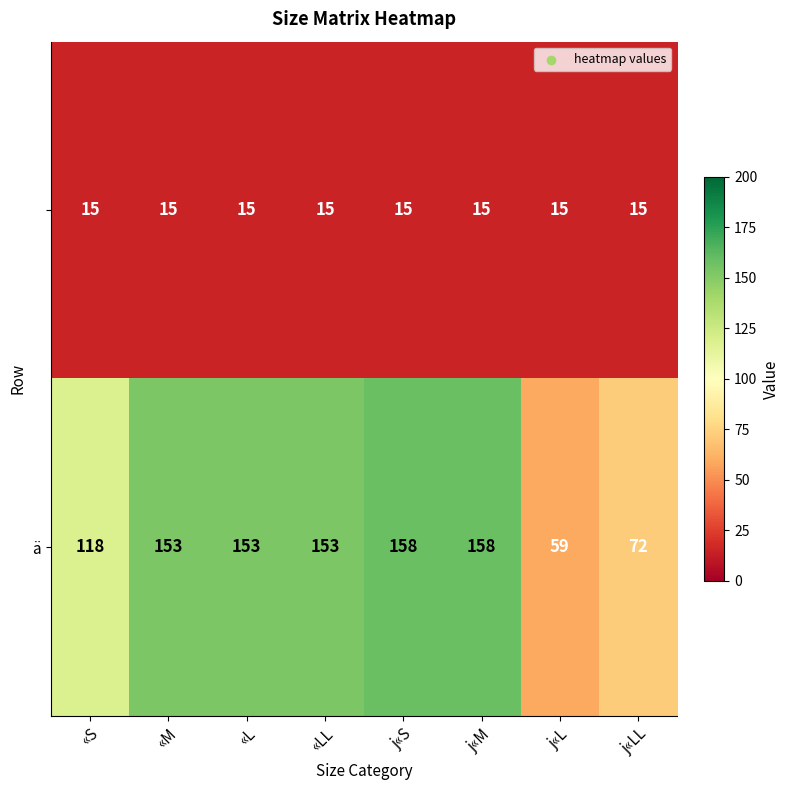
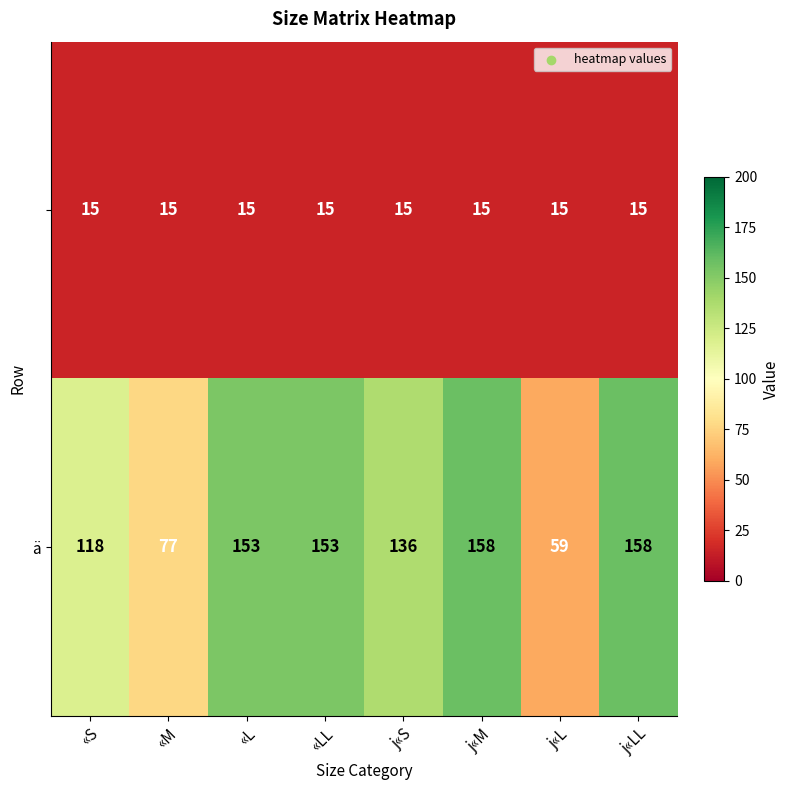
  {
    "ä": {
      "«S": 118,
-     "«M": 153,
+     "«M": 77,
      "«L": 153,
      "«LL": 153,
-     "j«S": 158,
+     "j«S": 136,
      "j«M": 158,
      "j«L": 59,
-     "j«LL": 72
+     "j«LL": 158
    }
  }
